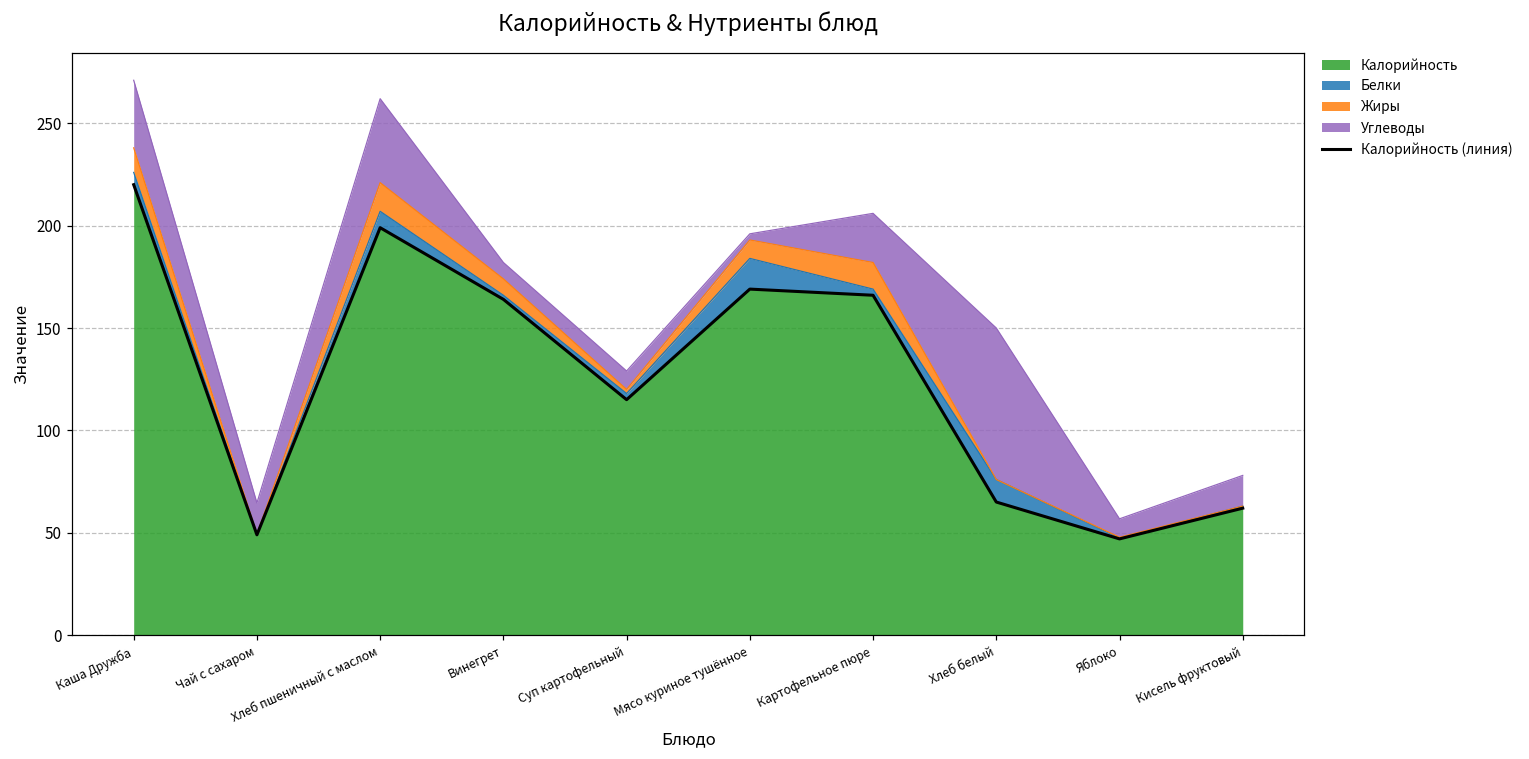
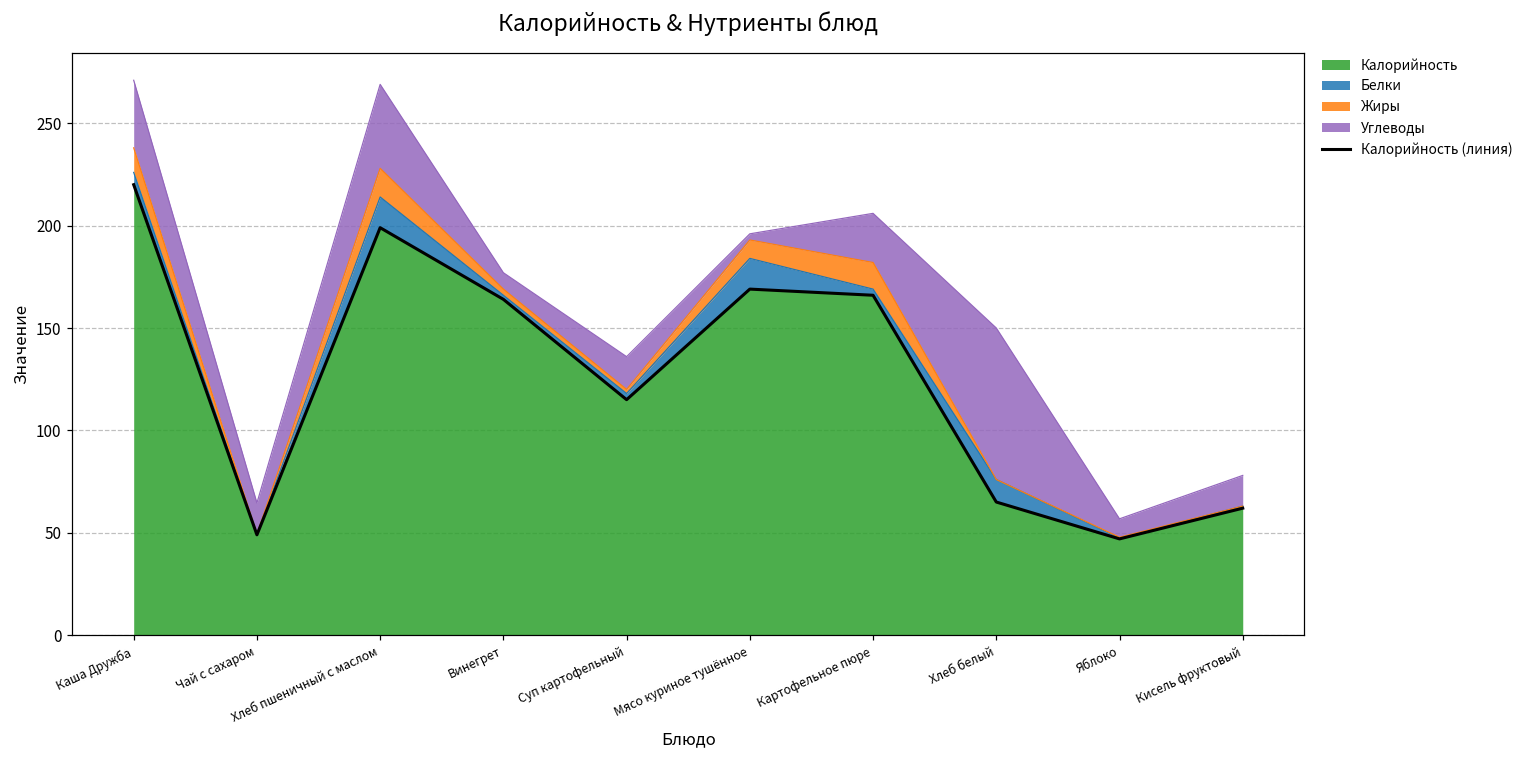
  {
    "Калорийность": {
      "Каша Дружба": 220,
      "Хлеб пшеничный с маслом": 199,
      "Винегрет": 164,
      "Суп картофельный": 115,
      "Мясо куриное тушённое": 169,
      "Картофельное пюре": 166,
      "Хлеб белый": 65
    },
    "Белки": {
      "Каша Дружба": 6,
-     "Хлеб пшеничный с маслом": 8,
+     "Хлеб пшеничный с маслом": 15,
      "Винегрет": 2,
      "Суп картофельный": 3,
      "Мясо куриное тушённое": 15,
      "Картофельное пюре": 3
    },
    "Жиры": {
      "Каша Дружба": 12,
      "Хлеб пшеничный с маслом": 14,
-     "Винегрет": 8,
+     "Винегрет": 3,
      "Суп картофельный": 2,
      "Мясо куриное тушённое": 9,
      "Картофельное пюре": 13
    },
    "Углеводы": {
      "Каша Дружба": 33,
      "Чай с сахаром": 15,
      "Хлеб пшеничный с маслом": 41,
      "Винегрет": 8,
-     "Суп картофельный": 9,
+     "Суп картофельный": 16,
      "Мясо куриное тушённое": 3,
      "Картофельное пюре": 24,
      "Хлеб белый": 74,
      "Яблоко": 9,
      "Кисель фруктовый": 15
    }
  }
